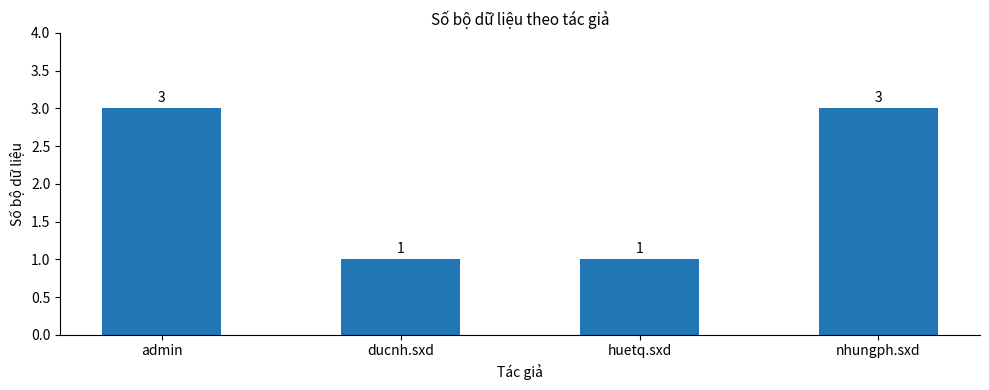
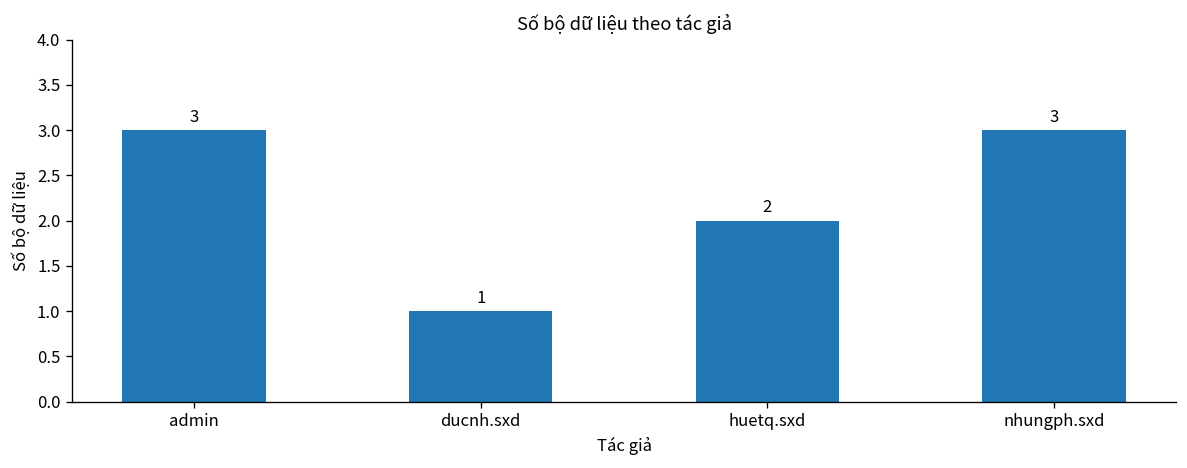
  {
    "admin": 3,
    "ducnh.sxd": 1,
-   "huetq.sxd": 1,
+   "huetq.sxd": 2,
    "nhungph.sxd": 3
  }
